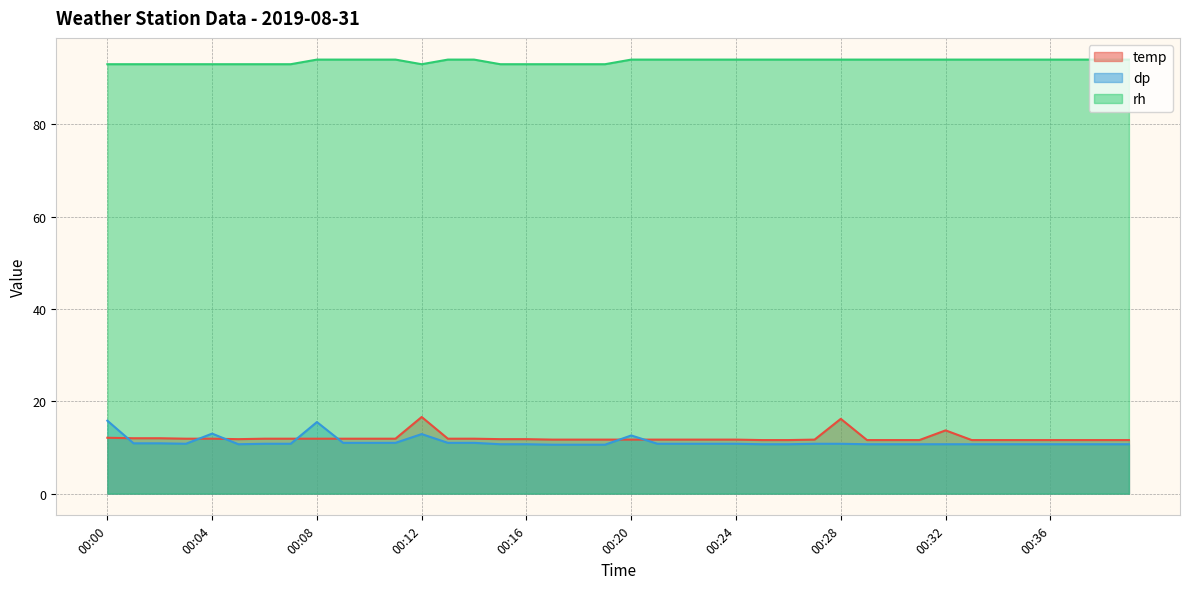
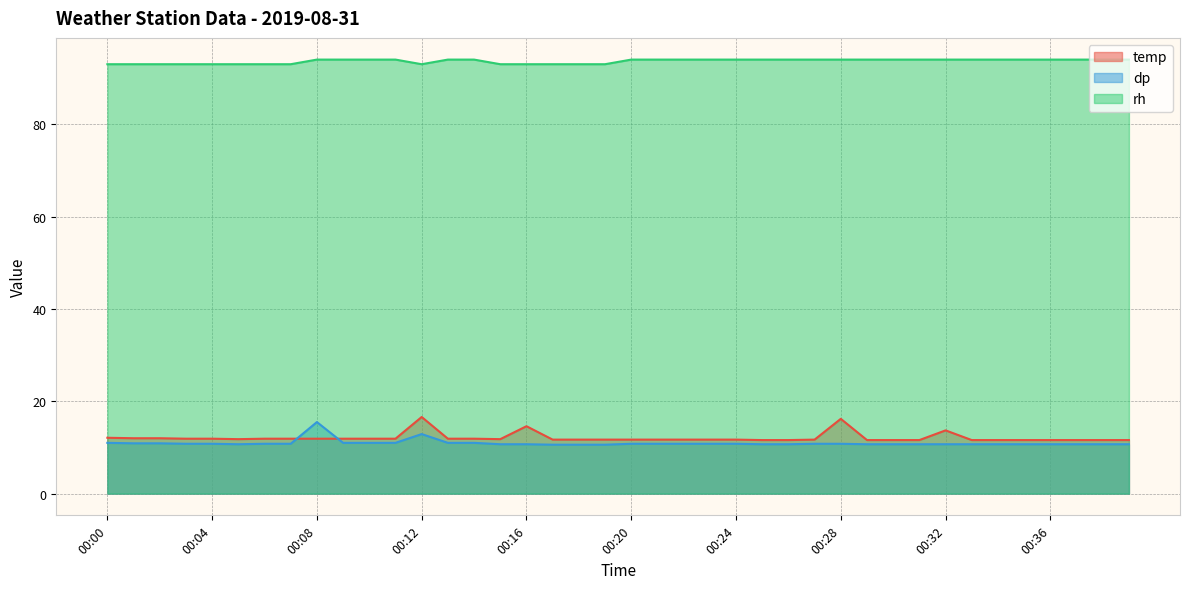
  {
    "temp": {
      "00:00": 12,
      "00:04": 12,
      "00:08": 12,
      "00:12": 17,
-     "00:16": 12,
+     "00:16": 15,
      "00:20": 12,
      "00:24": 12,
      "00:28": 16,
      "00:32": 14,
      "00:36": 12
    },
    "dp": {
-     "00:00": 16,
-     "00:04": 13,
+     "00:00": 11,
+     "00:04": 11,
      "00:08": 16,
      "00:12": 13,
      "00:16": 11,
-     "00:20": 13,
+     "00:20": 11,
      "00:24": 11,
      "00:28": 11,
      "00:32": 11,
      "00:36": 11
    },
    "rh": {
      "00:00": 93,
      "00:04": 93,
      "00:08": 94,
      "00:12": 93,
      "00:16": 93,
      "00:20": 94,
      "00:24": 94,
      "00:28": 94,
      "00:32": 94,
      "00:36": 94
    }
  }
